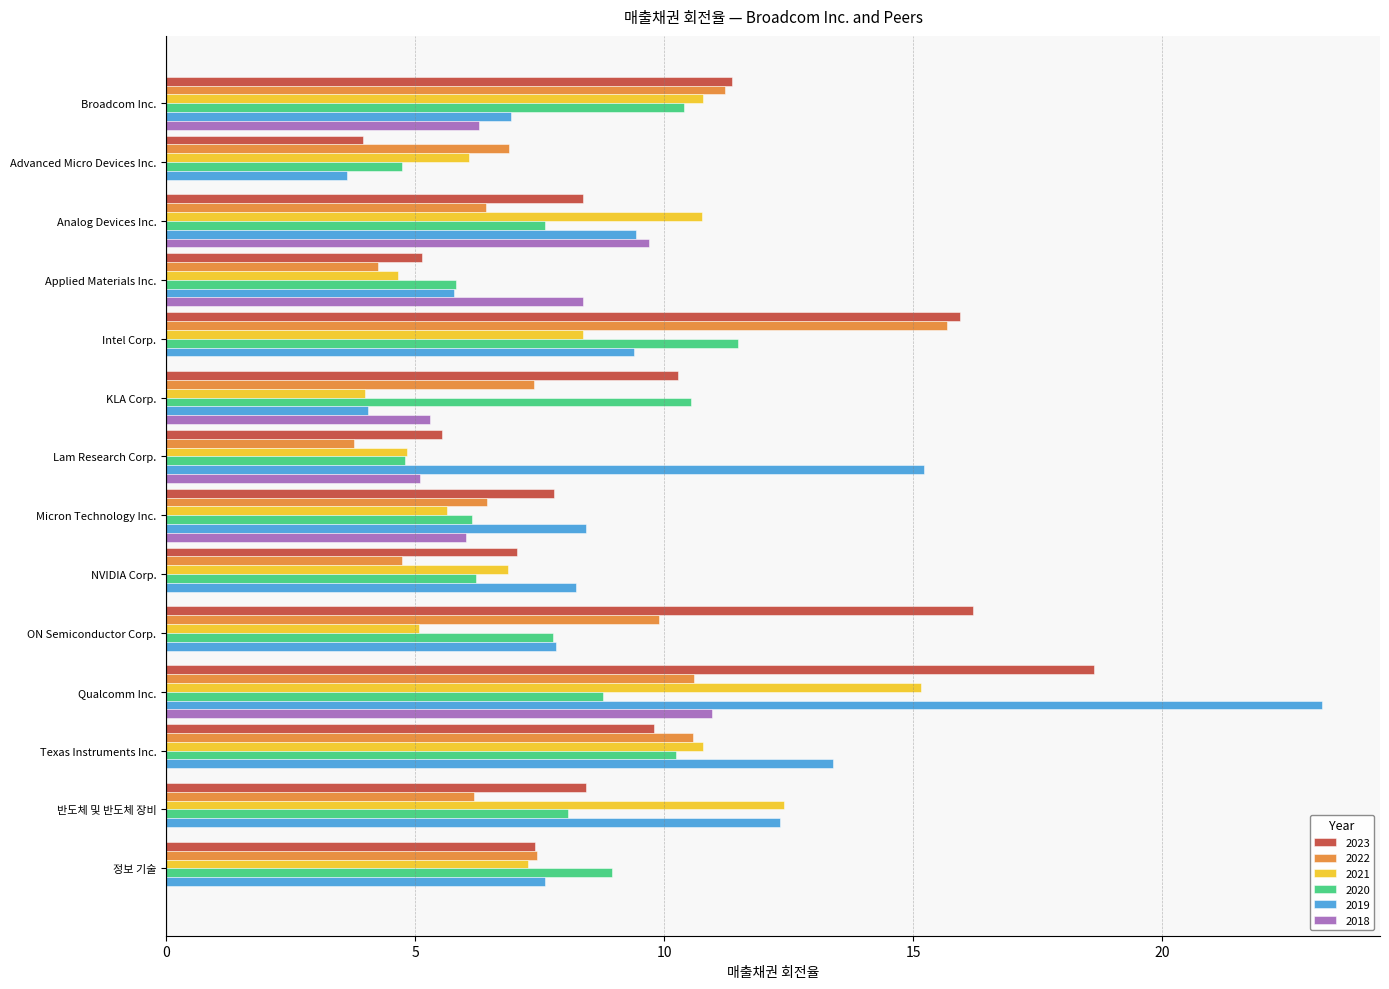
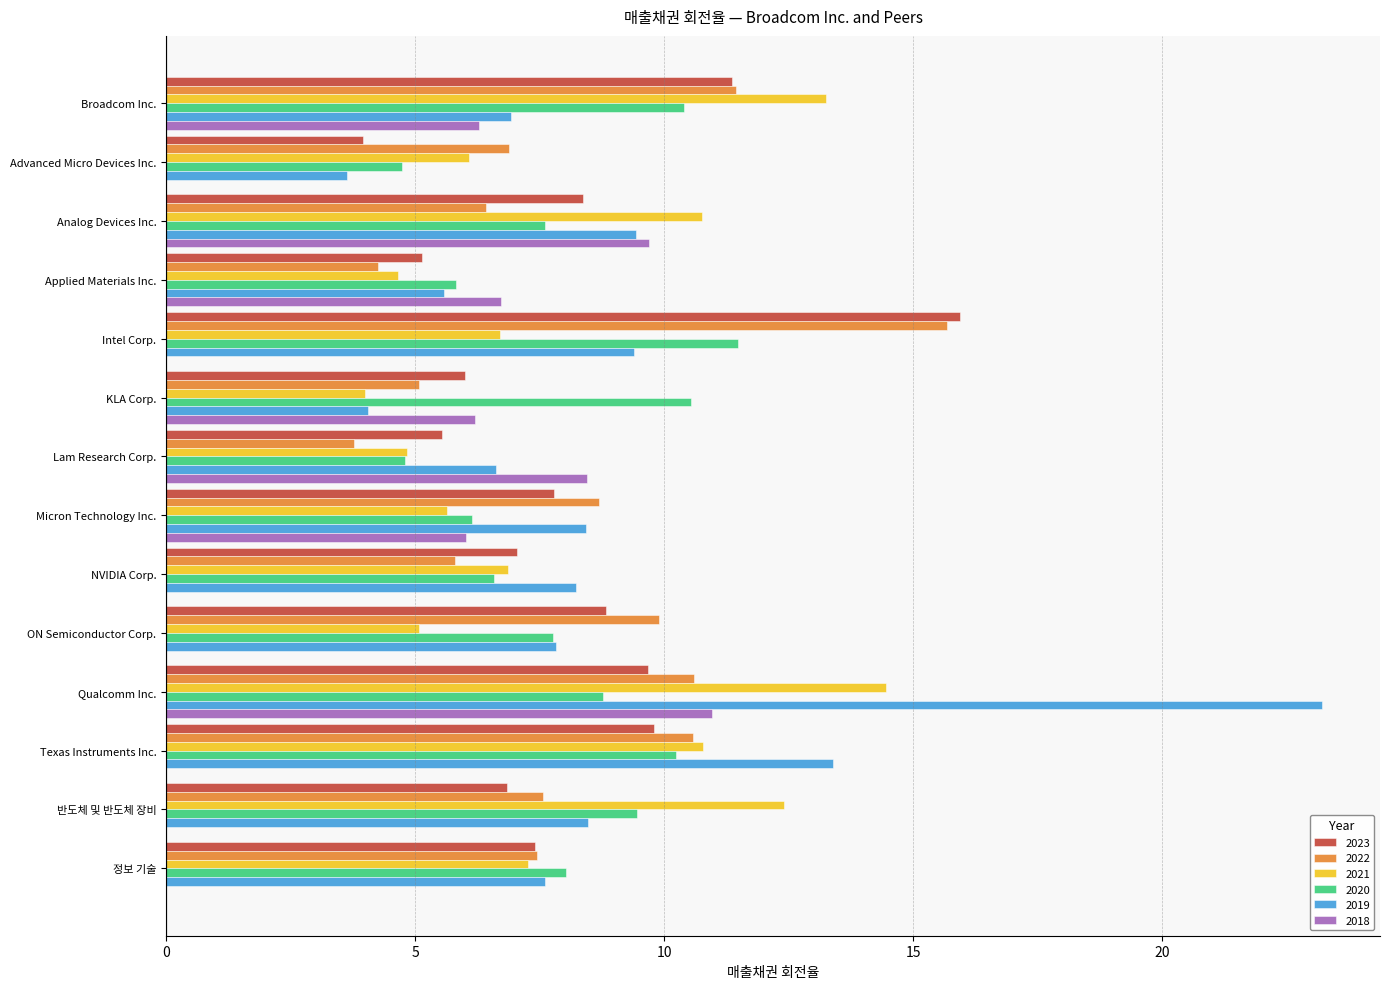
  {
    "2023": {
      "Broadcom Inc.": 11.4,
      "Advanced Micro Devices Inc.": 4.0,
      "Analog Devices Inc.": 8.4,
      "Applied Materials Inc.": 5.1,
      "Intel Corp.": 15.9,
-     "KLA Corp.": 10.3,
+     "KLA Corp.": 6.0,
      "Lam Research Corp.": 5.5,
      "Micron Technology Inc.": 7.8,
      "NVIDIA Corp.": 7.1,
-     "ON Semiconductor Corp.": 16.2,
-     "Qualcomm Inc.": 18.6,
+     "ON Semiconductor Corp.": 8.8,
+     "Qualcomm Inc.": 9.7,
      "Texas Instruments Inc.": 9.8,
-     "반도체 및 반도체 장비": 8.4,
+     "반도체 및 반도체 장비": 6.9,
      "정보 기술": 7.4
    },
    "2022": {
-     "Broadcom Inc.": 11.2,
+     "Broadcom Inc.": 11.5,
      "Advanced Micro Devices Inc.": 6.9,
      "Analog Devices Inc.": 6.4,
      "Applied Materials Inc.": 4.3,
      "Intel Corp.": 15.7,
-     "KLA Corp.": 7.4,
+     "KLA Corp.": 5.1,
      "Lam Research Corp.": 3.8,
-     "Micron Technology Inc.": 6.5,
-     "NVIDIA Corp.": 4.7,
+     "Micron Technology Inc.": 8.7,
+     "NVIDIA Corp.": 5.8,
      "ON Semiconductor Corp.": 9.9,
      "Qualcomm Inc.": 10.6,
      "Texas Instruments Inc.": 10.6,
-     "반도체 및 반도체 장비": 6.2,
+     "반도체 및 반도체 장비": 7.6,
      "정보 기술": 7.4
    },
    "2021": {
-     "Broadcom Inc.": 10.8,
+     "Broadcom Inc.": 13.3,
      "Advanced Micro Devices Inc.": 6.1,
      "Analog Devices Inc.": 10.8,
      "Applied Materials Inc.": 4.7,
-     "Intel Corp.": 8.4,
+     "Intel Corp.": 6.7,
      "KLA Corp.": 4.0,
      "Lam Research Corp.": 4.8,
      "Micron Technology Inc.": 5.6,
      "NVIDIA Corp.": 6.9,
      "ON Semiconductor Corp.": 5.1,
-     "Qualcomm Inc.": 15.2,
+     "Qualcomm Inc.": 14.5,
      "Texas Instruments Inc.": 10.8,
      "반도체 및 반도체 장비": 12.4,
      "정보 기술": 7.3
    },
    "2020": {
      "Broadcom Inc.": 10.4,
      "Advanced Micro Devices Inc.": 4.7,
      "Analog Devices Inc.": 7.6,
      "Applied Materials Inc.": 5.8,
      "Intel Corp.": 11.5,
      "KLA Corp.": 10.5,
      "Lam Research Corp.": 4.8,
      "Micron Technology Inc.": 6.1,
-     "NVIDIA Corp.": 6.2,
+     "NVIDIA Corp.": 6.6,
      "ON Semiconductor Corp.": 7.8,
      "Qualcomm Inc.": 8.8,
      "Texas Instruments Inc.": 10.2,
-     "반도체 및 반도체 장비": 8.1,
-     "정보 기술": 9.0
+     "반도체 및 반도체 장비": 9.5,
+     "정보 기술": 8.0
    },
    "2019": {
      "Broadcom Inc.": 6.9,
      "Advanced Micro Devices Inc.": 3.6,
      "Analog Devices Inc.": 9.4,
-     "Applied Materials Inc.": 5.8,
+     "Applied Materials Inc.": 5.6,
      "Intel Corp.": 9.4,
      "KLA Corp.": 4.1,
-     "Lam Research Corp.": 15.2,
+     "Lam Research Corp.": 6.6,
      "Micron Technology Inc.": 8.4,
      "NVIDIA Corp.": 8.2,
      "ON Semiconductor Corp.": 7.8,
      "Qualcomm Inc.": 23.2,
      "Texas Instruments Inc.": 13.4,
-     "반도체 및 반도체 장비": 12.3,
+     "반도체 및 반도체 장비": 8.5,
      "정보 기술": 7.6
    },
    "2018": {
      "Broadcom Inc.": 6.3,
      "Advanced Micro Devices Inc.": 0.0,
      "Analog Devices Inc.": 9.7,
-     "Applied Materials Inc.": 8.4,
+     "Applied Materials Inc.": 6.7,
      "Intel Corp.": 0.0,
-     "KLA Corp.": 5.3,
-     "Lam Research Corp.": 5.1,
+     "KLA Corp.": 6.2,
+     "Lam Research Corp.": 8.4,
      "Micron Technology Inc.": 6.0,
      "NVIDIA Corp.": 0.0,
      "ON Semiconductor Corp.": 0.0,
      "Qualcomm Inc.": 11.0,
      "Texas Instruments Inc.": 0.0,
      "반도체 및 반도체 장비": 0.0,
      "정보 기술": 0.0
    }
  }
